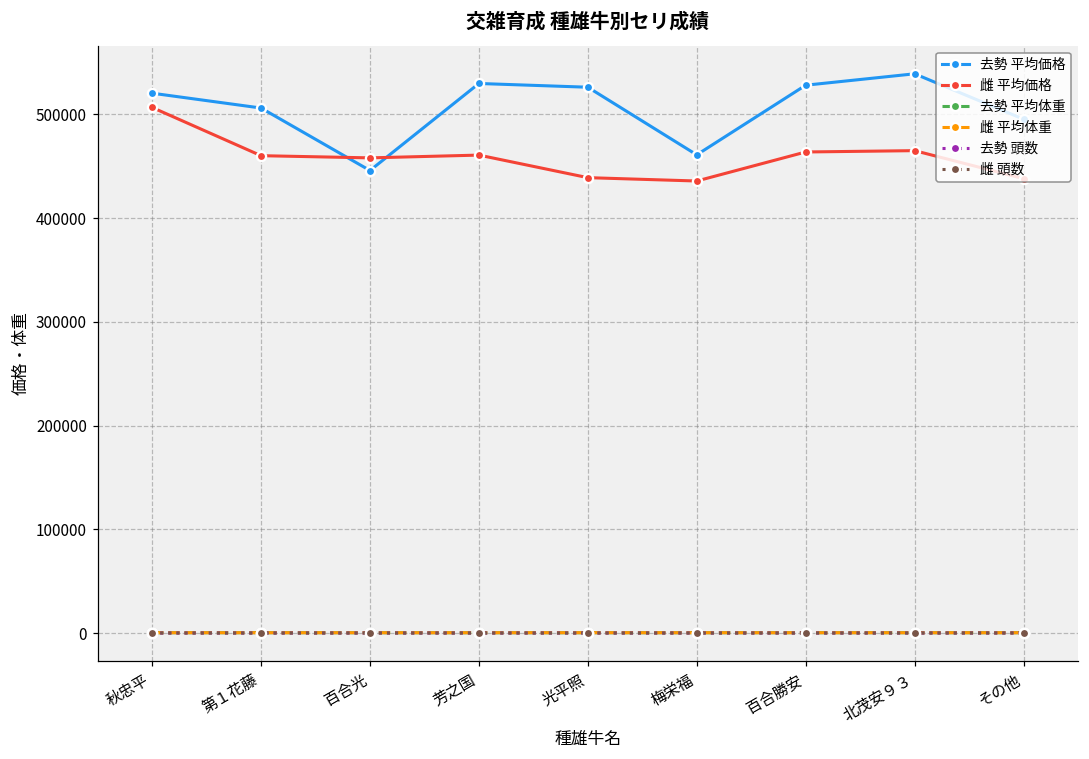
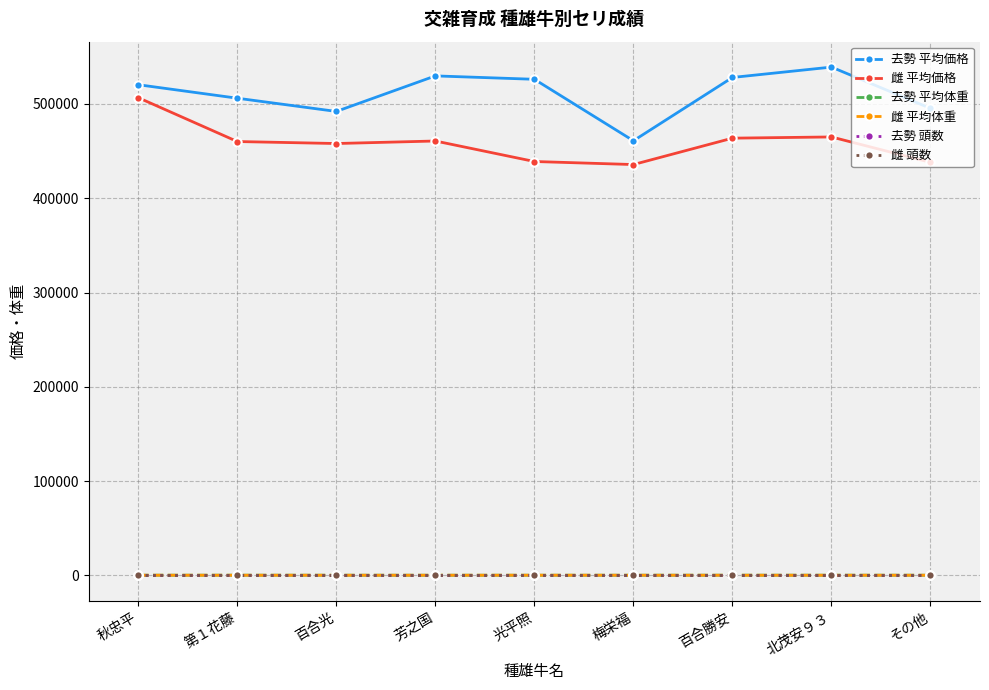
  {
    "去勢 平均価格": {
      "秋忠平": 520000,
      "第１花藤": 510000,
-     "百合光": 450000,
+     "百合光": 490000,
      "芳之国": 530000,
      "光平照": 530000,
      "梅栄福": 460000,
      "百合勝安": 530000,
      "北茂安９３": 540000
    },
    "雌 平均価格": {
      "秋忠平": 510000,
      "第１花藤": 460000,
      "百合光": 460000,
      "芳之国": 460000,
      "光平照": 440000,
      "梅栄福": 440000,
      "百合勝安": 460000,
      "北茂安９３": 460000
    }
  }
